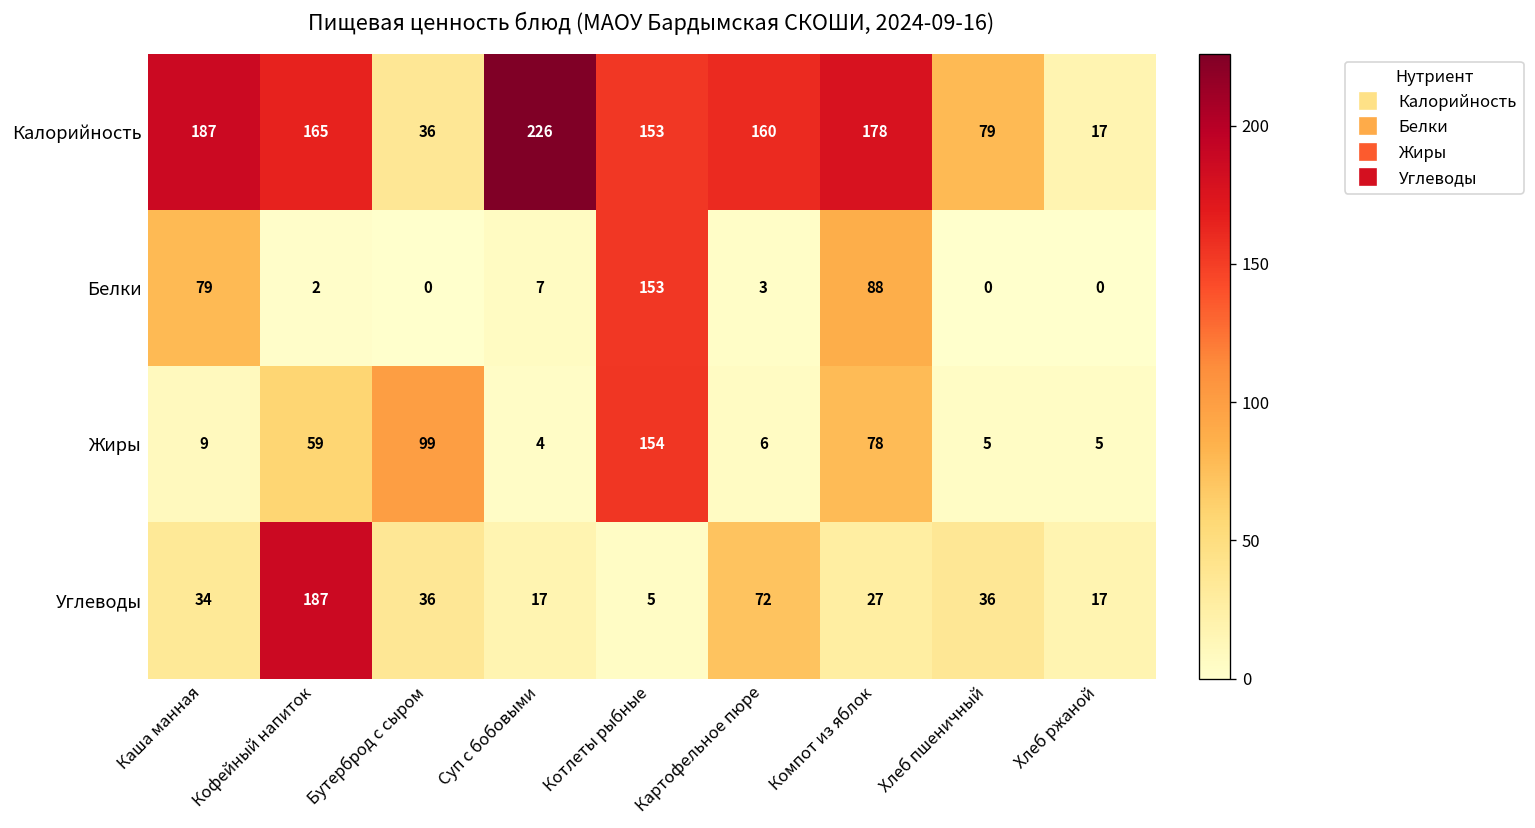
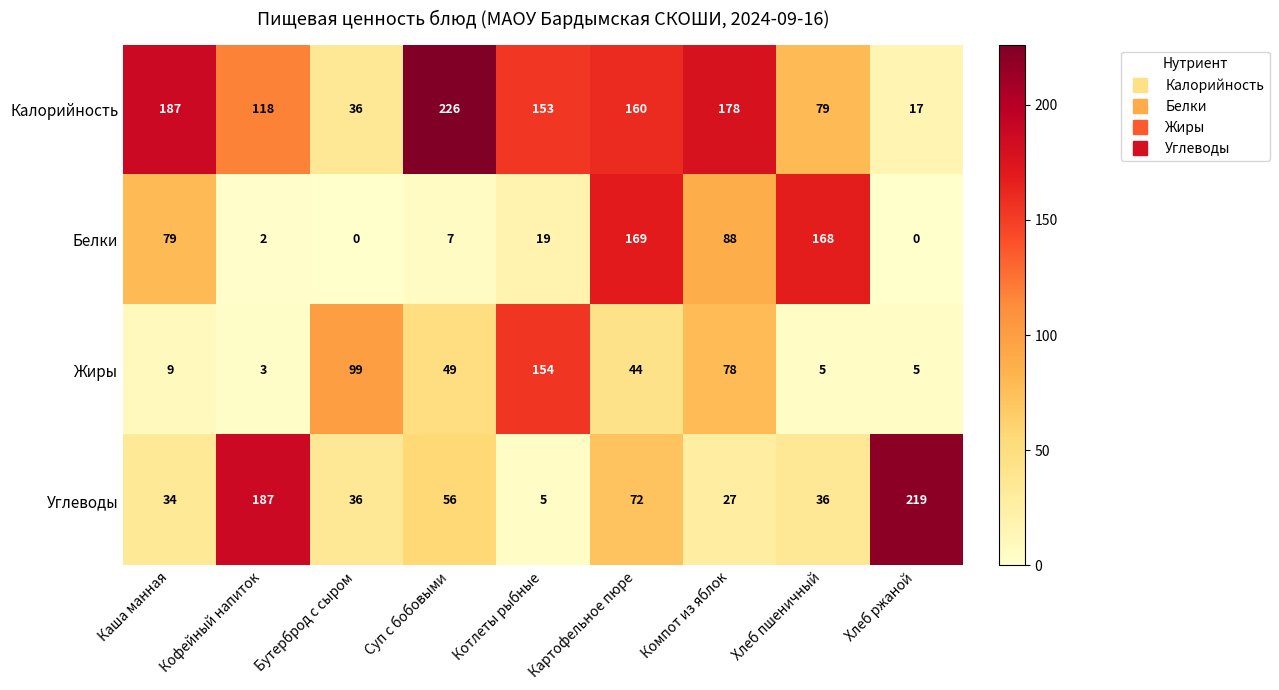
  {
    "Калорийность": {
      "Каша манная": 187,
-     "Кофейный напиток": 165,
+     "Кофейный напиток": 118,
      "Бутерброд с сыром": 36,
      "Суп с бобовыми": 226,
      "Котлеты рыбные": 153,
      "Картофельное пюре": 160,
      "Компот из яблок": 178,
      "Хлеб пшеничный": 79,
      "Хлеб ржаной": 17
    },
    "Белки": {
      "Каша манная": 79,
      "Кофейный напиток": 2,
      "Бутерброд с сыром": 0,
      "Суп с бобовыми": 7,
-     "Котлеты рыбные": 153,
-     "Картофельное пюре": 3,
+     "Котлеты рыбные": 19,
+     "Картофельное пюре": 169,
      "Компот из яблок": 88,
-     "Хлеб пшеничный": 0,
+     "Хлеб пшеничный": 168,
      "Хлеб ржаной": 0
    },
    "Жиры": {
      "Каша манная": 9,
-     "Кофейный напиток": 59,
+     "Кофейный напиток": 3,
      "Бутерброд с сыром": 99,
-     "Суп с бобовыми": 4,
+     "Суп с бобовыми": 49,
      "Котлеты рыбные": 154,
-     "Картофельное пюре": 6,
+     "Картофельное пюре": 44,
      "Компот из яблок": 78,
      "Хлеб пшеничный": 5,
      "Хлеб ржаной": 5
    },
    "Углеводы": {
      "Каша манная": 34,
      "Кофейный напиток": 187,
      "Бутерброд с сыром": 36,
-     "Суп с бобовыми": 17,
+     "Суп с бобовыми": 56,
      "Котлеты рыбные": 5,
      "Картофельное пюре": 72,
      "Компот из яблок": 27,
      "Хлеб пшеничный": 36,
-     "Хлеб ржаной": 17
+     "Хлеб ржаной": 219
    }
  }
